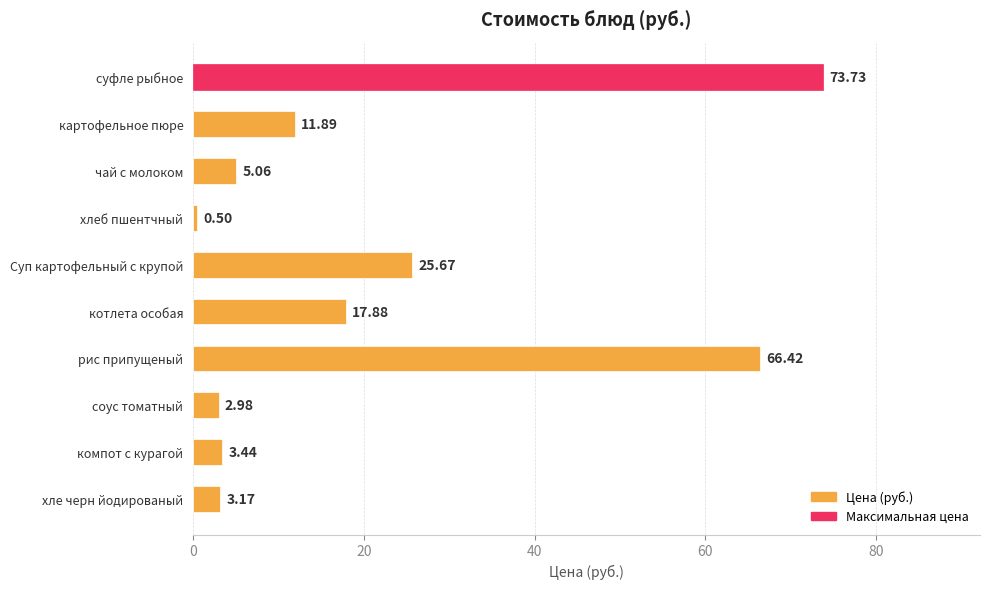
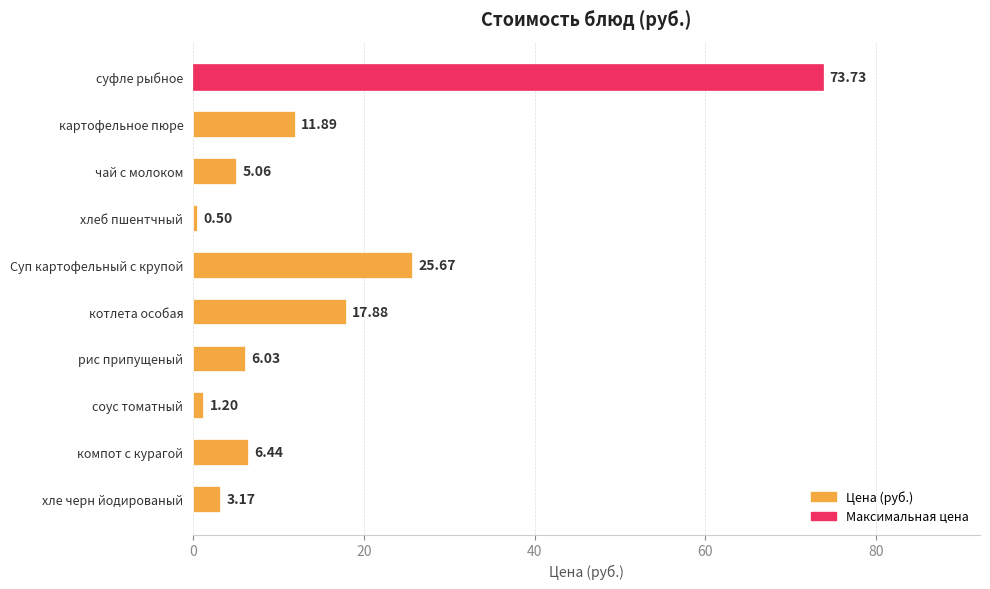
  {
    "суфле рыбное": 73.73,
    "картофельное пюре": 11.89,
    "чай с молоком": 5.06,
    "хлеб пшентчный": 0.50,
    "Суп картофельный с крупой": 25.67,
    "котлета особая": 17.88,
-   "рис припущеный": 66.42,
-   "соус томатный": 2.98,
-   "компот с курагой": 3.44,
+   "рис припущеный": 6.03,
+   "соус томатный": 1.20,
+   "компот с курагой": 6.44,
    "хле черн йодированый": 3.17
  }
